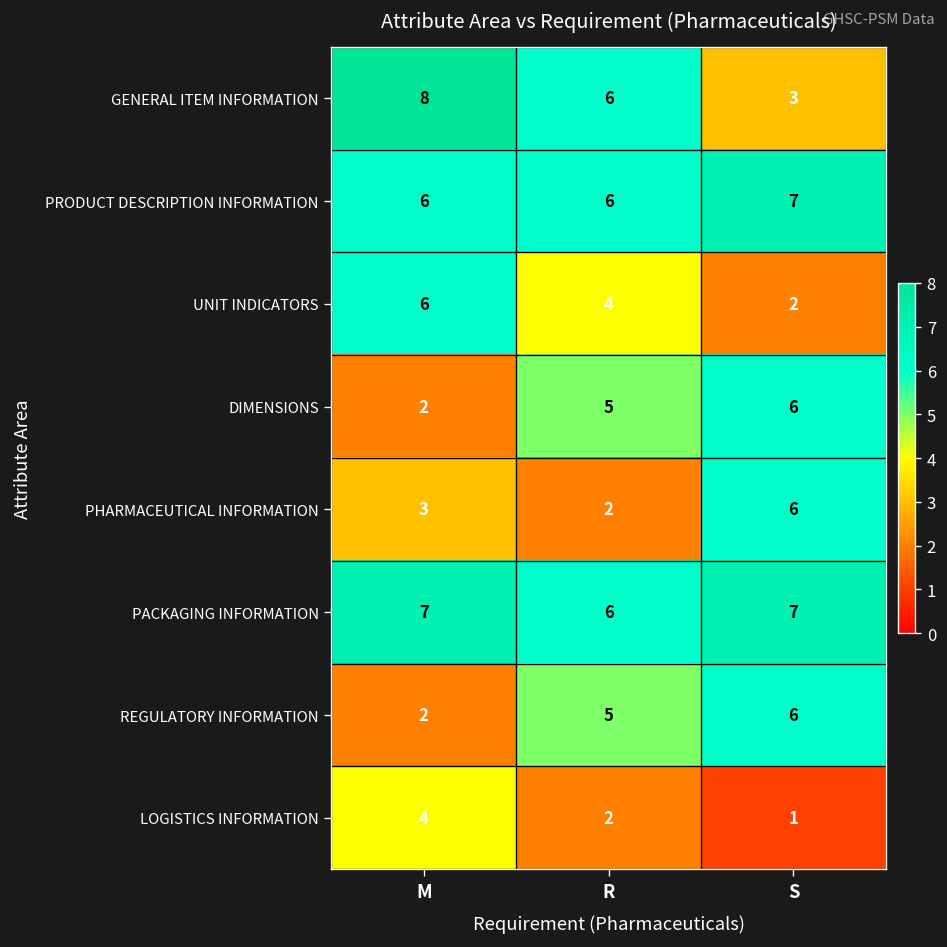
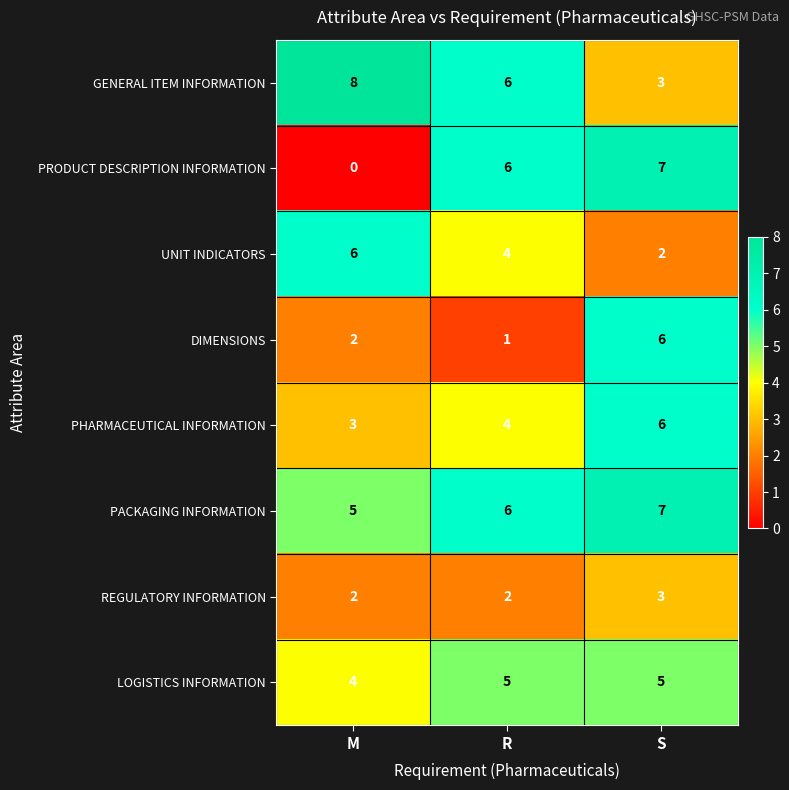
  {
    "GENERAL ITEM INFORMATION": {
      "M": 8,
      "R": 6,
      "S": 3
    },
    "PRODUCT DESCRIPTION INFORMATION": {
-     "M": 6,
+     "M": 0,
      "R": 6,
      "S": 7
    },
    "UNIT INDICATORS": {
      "M": 6,
      "R": 4,
      "S": 2
    },
    "DIMENSIONS": {
      "M": 2,
-     "R": 5,
+     "R": 1,
      "S": 6
    },
    "PHARMACEUTICAL INFORMATION": {
      "M": 3,
-     "R": 2,
+     "R": 4,
      "S": 6
    },
    "PACKAGING INFORMATION": {
-     "M": 7,
+     "M": 5,
      "R": 6,
      "S": 7
    },
    "REGULATORY INFORMATION": {
      "M": 2,
-     "R": 5,
-     "S": 6
+     "R": 2,
+     "S": 3
    },
    "LOGISTICS INFORMATION": {
      "M": 4,
-     "R": 2,
-     "S": 1
+     "R": 5,
+     "S": 5
    }
  }
